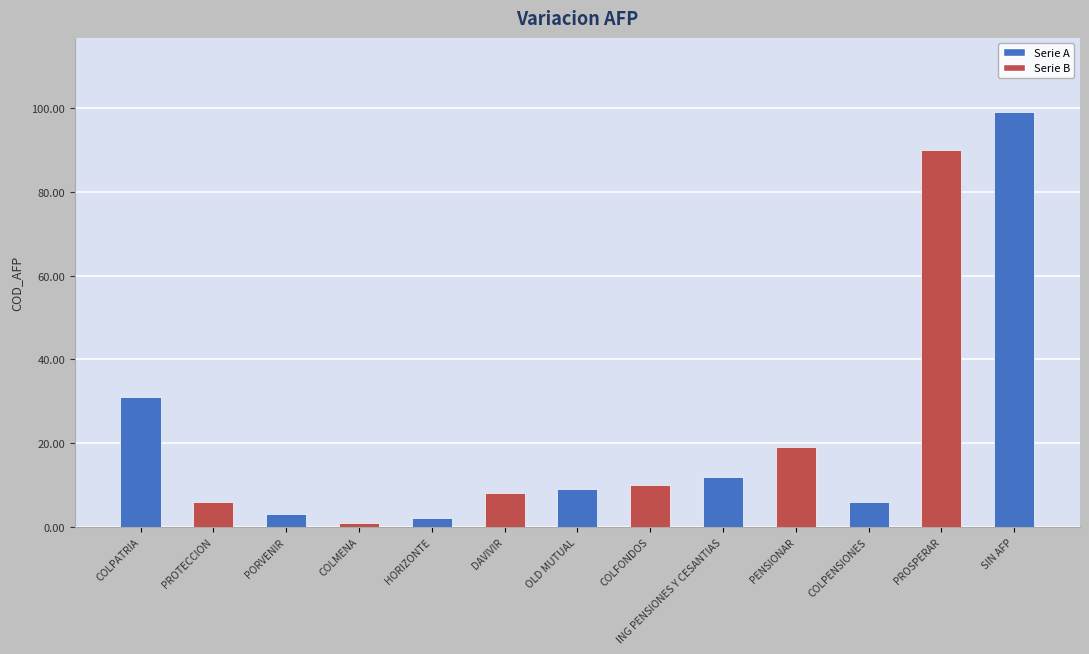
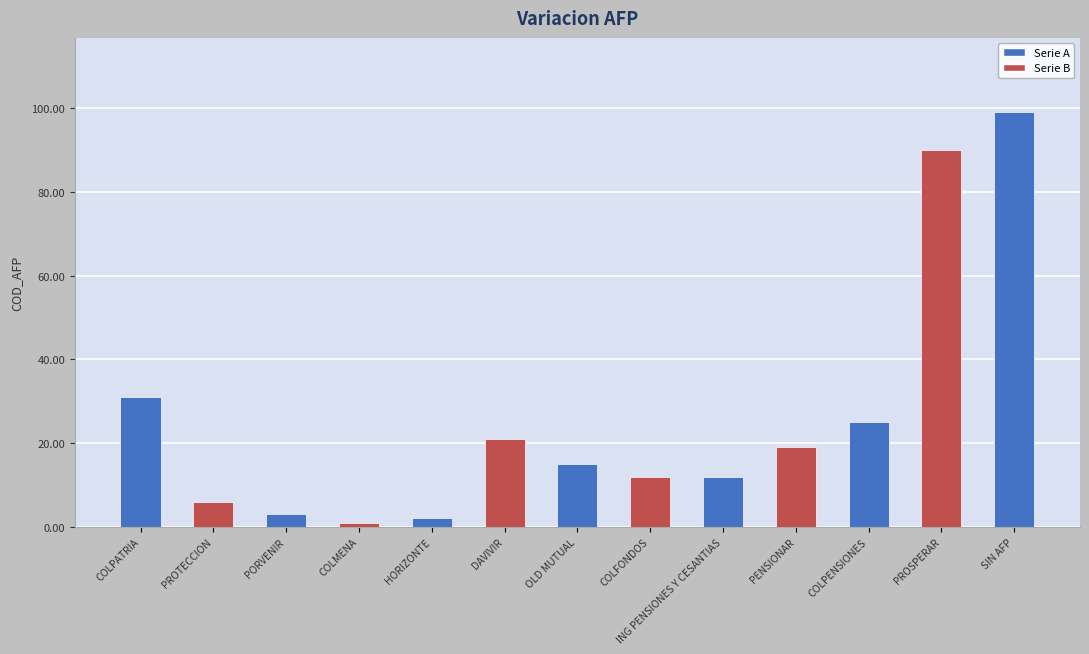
  {
    "COLPATRIA": 31,
    "PROTECCION": 6,
    "PORVENIR": 3,
    "COLMENA": 1,
    "HORIZONTE": 2,
-   "DAVIVIR": 8,
-   "OLD MUTUAL": 9,
-   "COLFONDOS": 10,
+   "DAVIVIR": 21,
+   "OLD MUTUAL": 15,
+   "COLFONDOS": 12,
    "ING PENSIONES Y CESANTIAS": 12,
    "PENSIONAR": 19,
-   "COLPENSIONES": 6,
+   "COLPENSIONES": 25,
    "PROSPERAR": 90,
    "SIN AFP": 99
  }
